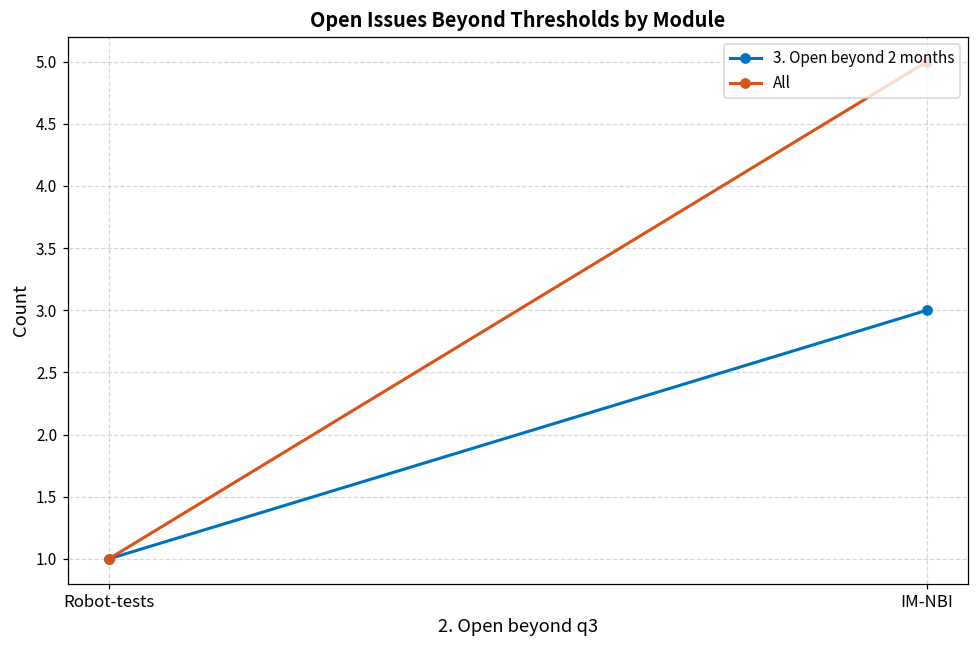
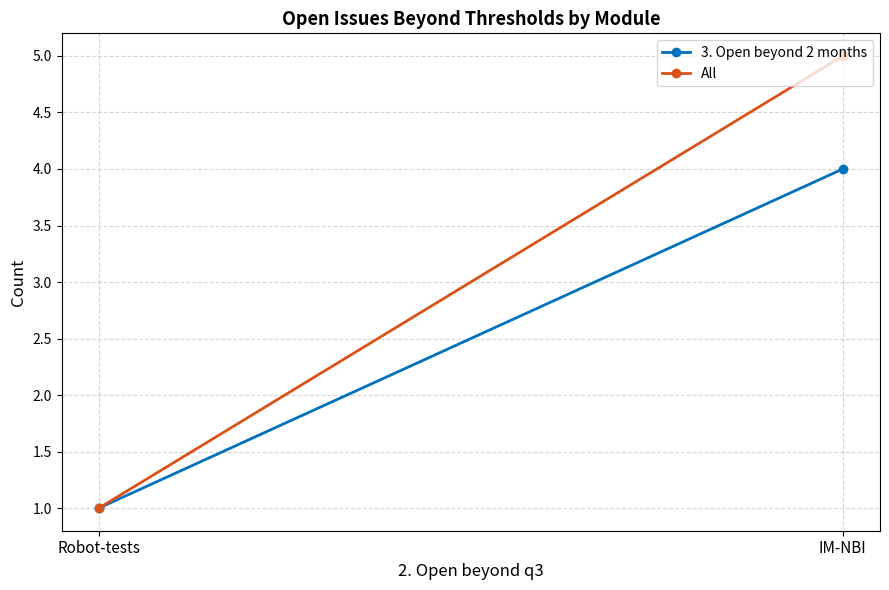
  {
    "3. Open beyond 2 months": {
-     "IM-NBI": 3
+     "IM-NBI": 4
    }
  }
